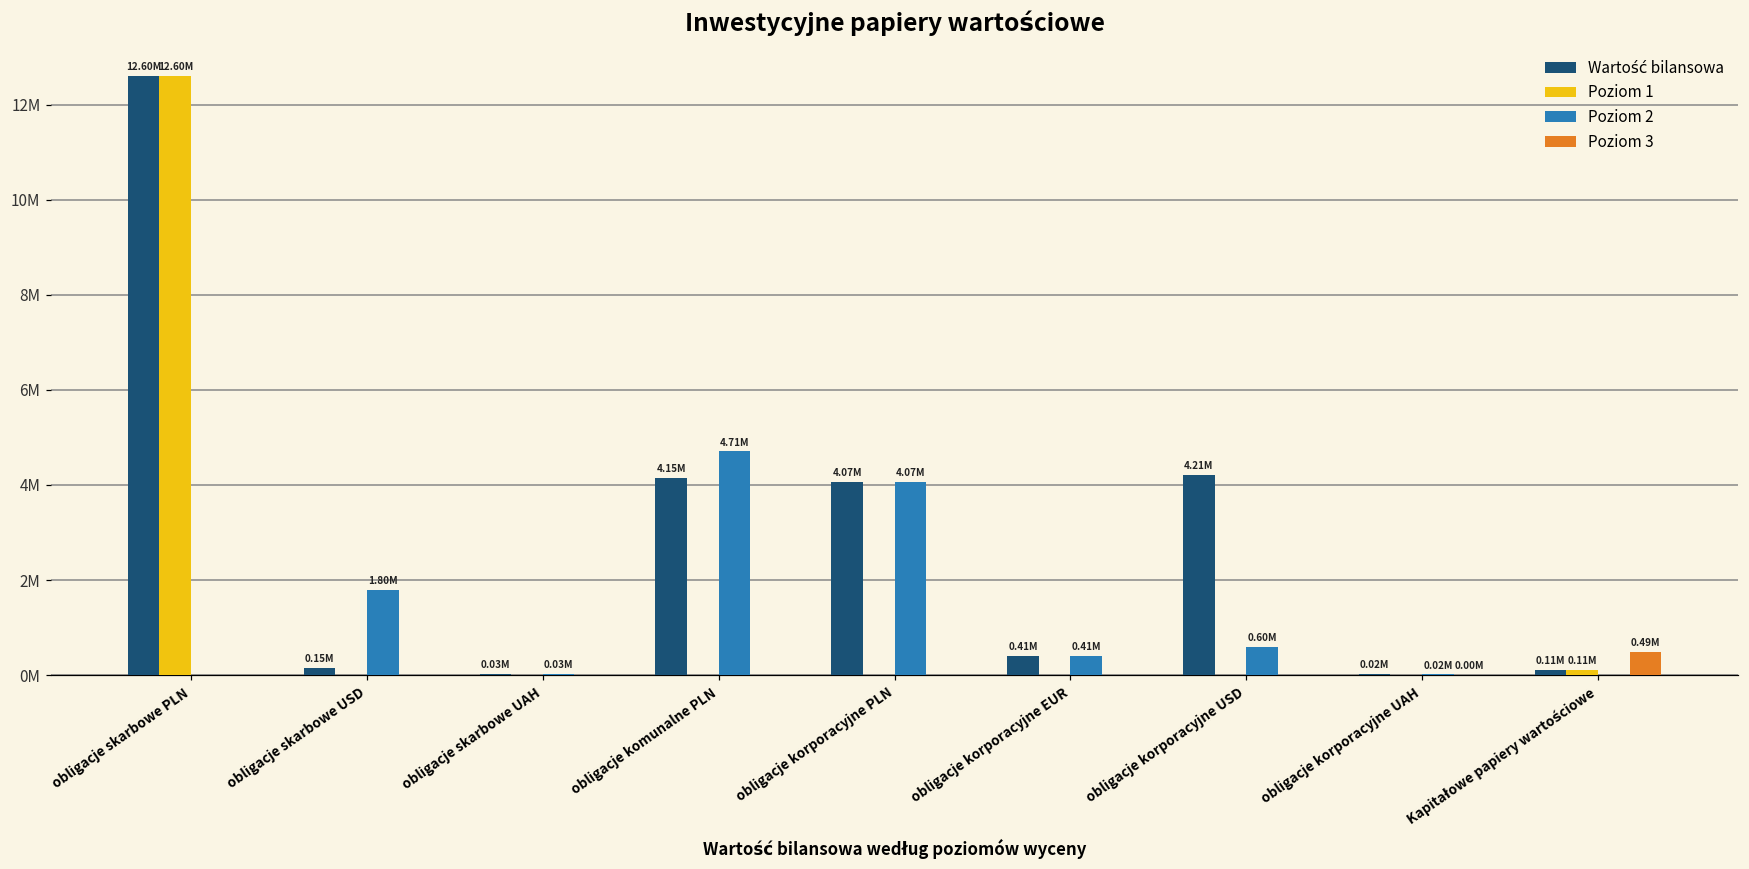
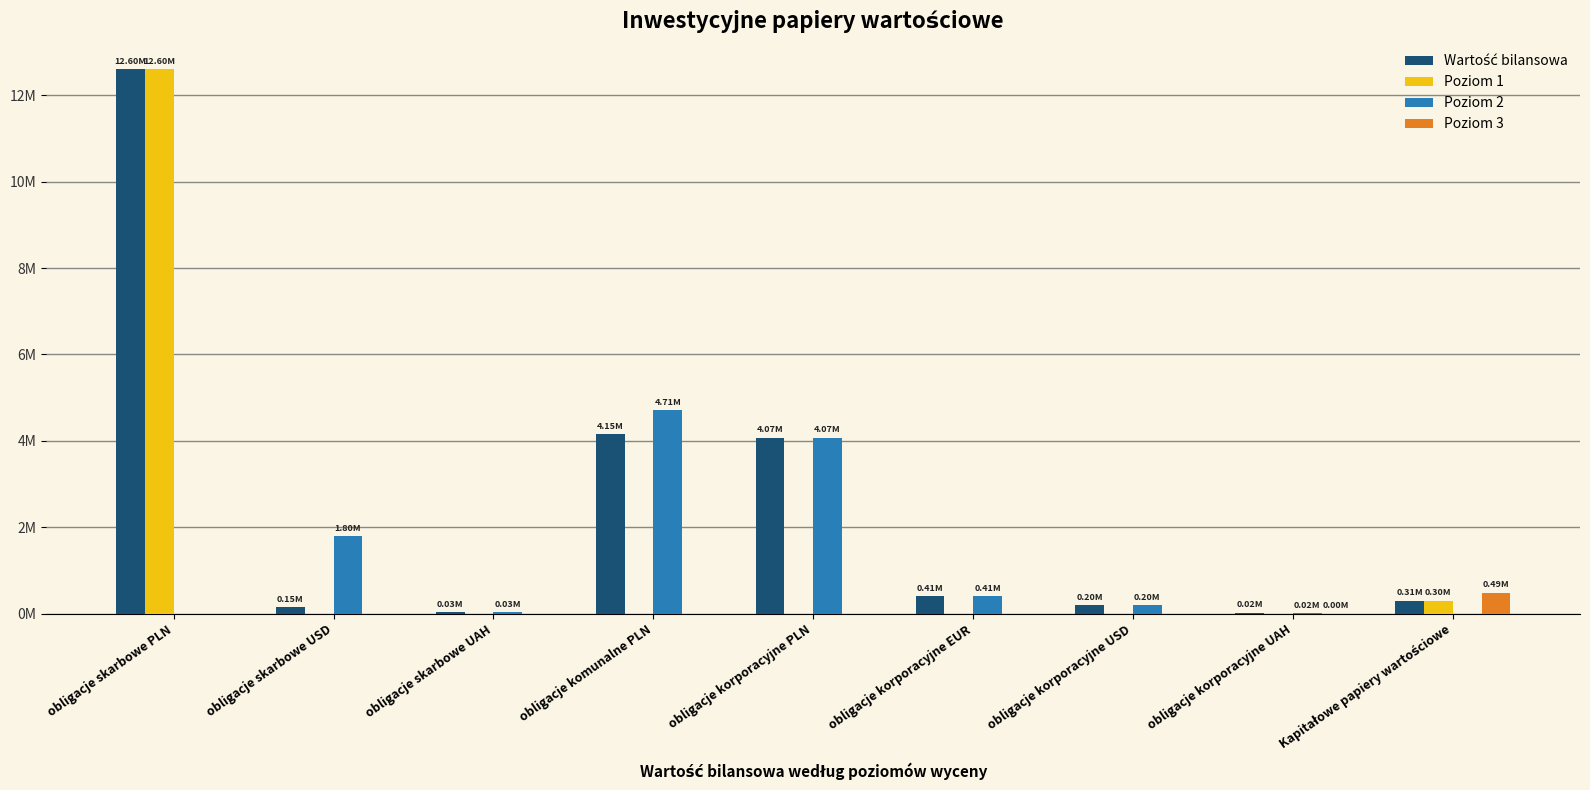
  {
    "Wartość bilansowa": {
      "obligacje skarbowe PLN": "12.60M",
      "obligacje skarbowe USD": "0.15M",
      "obligacje skarbowe UAH": "0.03M",
      "obligacje komunalne PLN": "4.15M",
      "obligacje korporacyjne PLN": "4.07M",
      "obligacje korporacyjne EUR": "0.41M",
-     "obligacje korporacyjne USD": "4.21M",
+     "obligacje korporacyjne USD": "0.20M",
      "obligacje korporacyjne UAH": "0.02M",
-     "Kapitałowe papiery wartościowe": "0.11M"
+     "Kapitałowe papiery wartościowe": "0.31M"
    },
    "Poziom 1": {
      "obligacje skarbowe PLN": "12.60M",
-     "Kapitałowe papiery wartościowe": "0.11M"
+     "Kapitałowe papiery wartościowe": "0.30M"
    },
    "Poziom 2": {
      "obligacje skarbowe USD": "1.80M",
      "obligacje skarbowe UAH": "0.03M",
      "obligacje komunalne PLN": "4.71M",
      "obligacje korporacyjne PLN": "4.07M",
      "obligacje korporacyjne EUR": "0.41M",
-     "obligacje korporacyjne USD": "0.60M",
+     "obligacje korporacyjne USD": "0.20M",
      "obligacje korporacyjne UAH": "0.02M"
    },
    "Poziom 3": {
      "Kapitałowe papiery wartościowe": "0.49M"
    }
  }
